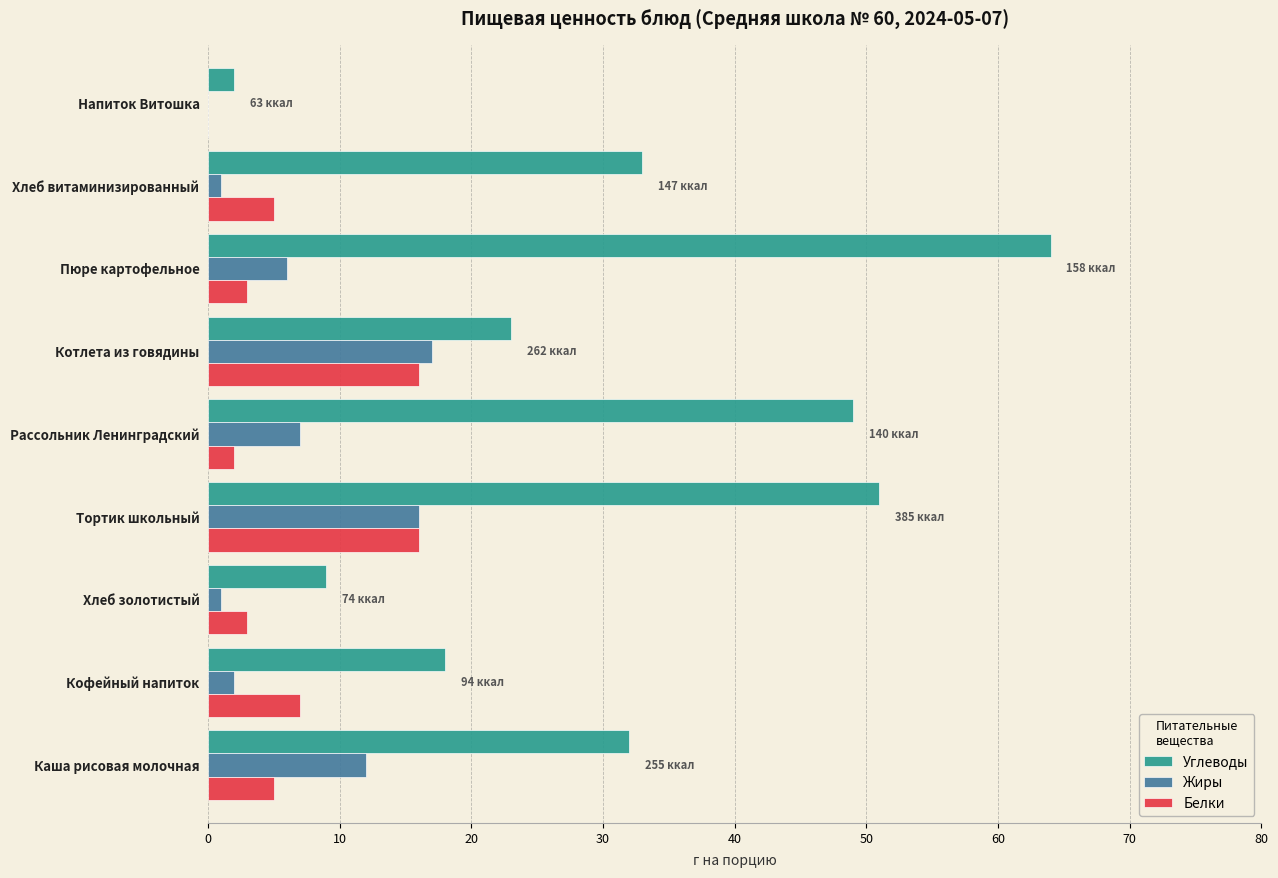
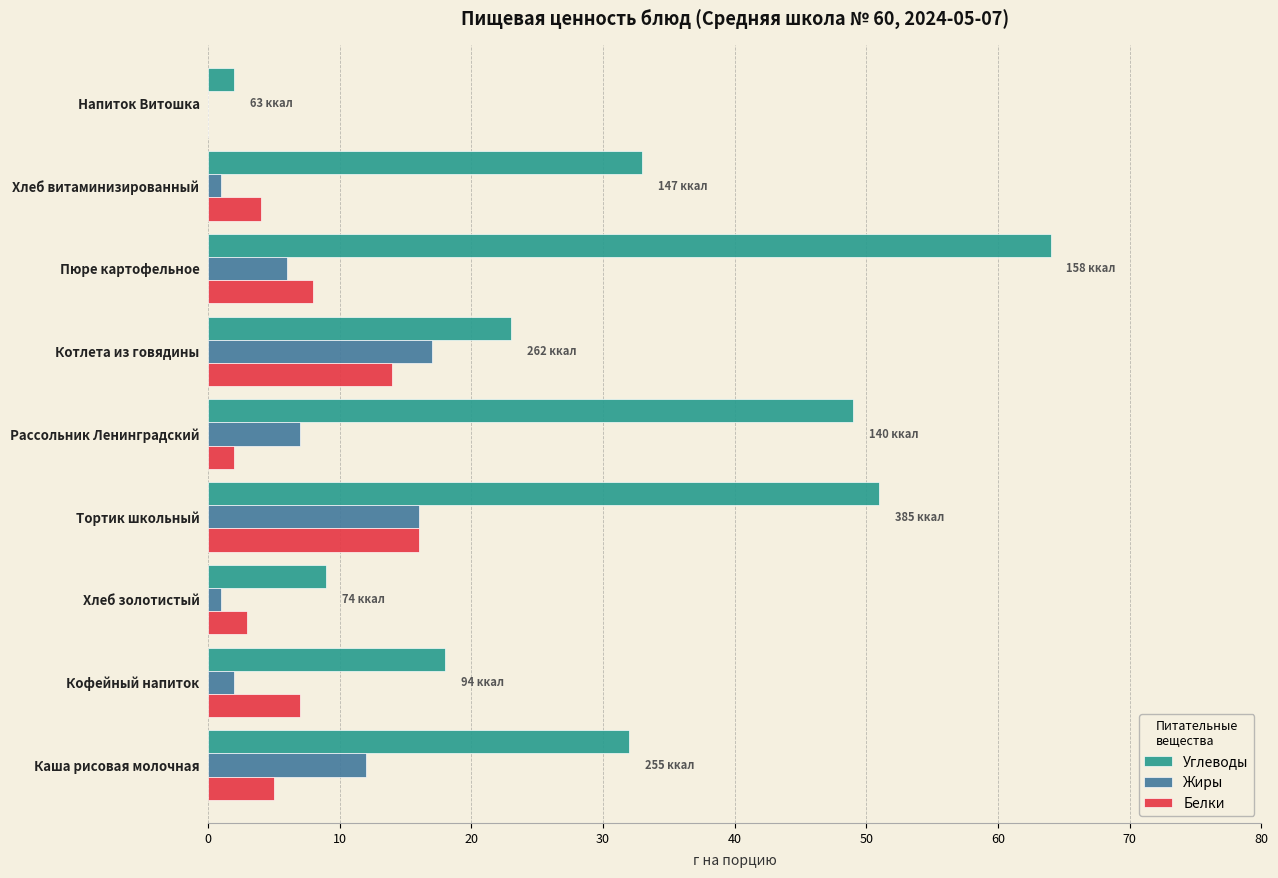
  {
    "Белки": {
      "Напиток Витошка": 0,
-     "Хлеб витаминизированный": 5,
-     "Пюре картофельное": 3,
-     "Котлета из говядины": 16,
+     "Хлеб витаминизированный": 4,
+     "Пюре картофельное": 8,
+     "Котлета из говядины": 14,
      "Рассольник Ленинградский": 2,
      "Тортик школьный": 16,
      "Хлеб золотистый": 3,
      "Кофейный напиток": 7,
      "Каша рисовая молочная": 5
    }
  }
